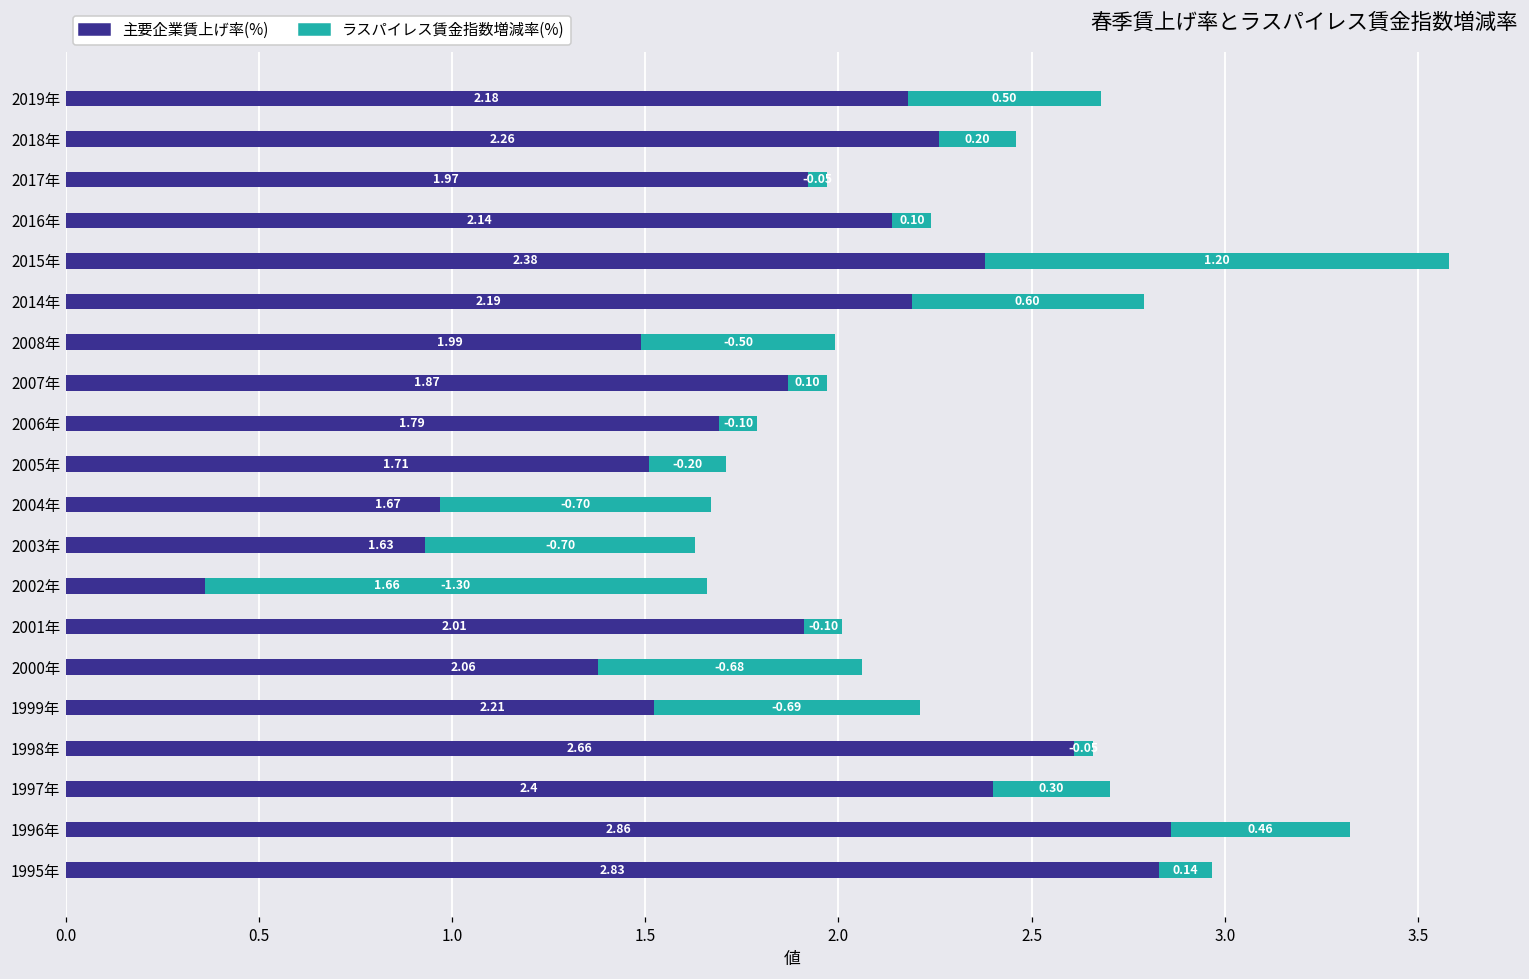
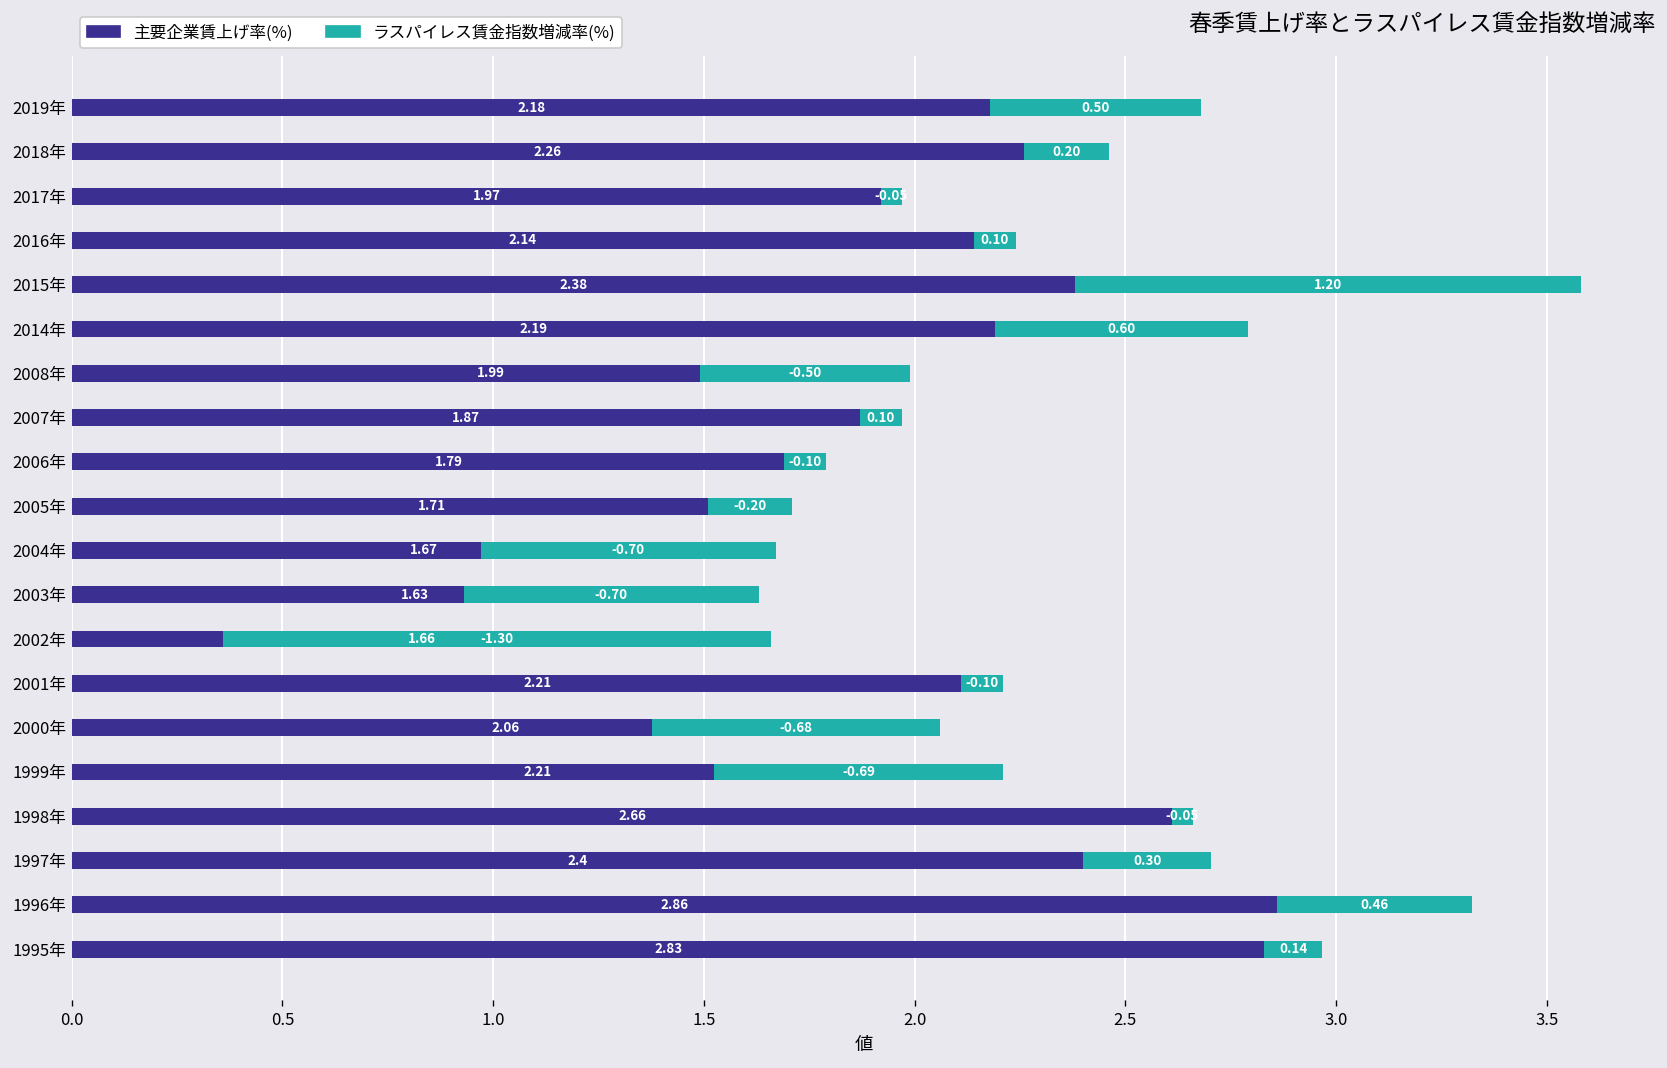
  {
    "主要企業賃上げ率(%)": {
      "2019年": 2.18,
      "2018年": 2.26,
      "2017年": 1.97,
      "2016年": 2.14,
      "2015年": 2.38,
      "2014年": 2.19,
      "2008年": 1.99,
      "2007年": 1.87,
      "2006年": 1.79,
      "2005年": 1.71,
      "2004年": 1.67,
      "2003年": 1.63,
-     "2001年": 2.01,
+     "2001年": 2.21,
      "2000年": 2.06,
      "1999年": 2.21,
      "1998年": 2.66,
      "1997年": 2.4,
      "1996年": 2.86,
      "1995年": 2.83
    },
    "ラスパイレス賃金指数増減率(%)": {
      "2019年": 0.50,
      "2018年": 0.20,
      "2016年": 0.10,
      "2015年": 1.20,
      "2014年": 0.60,
      "2007年": 0.10,
      "1997年": 0.30,
      "1996年": 0.46,
      "1995年": 0.14
    }
  }
